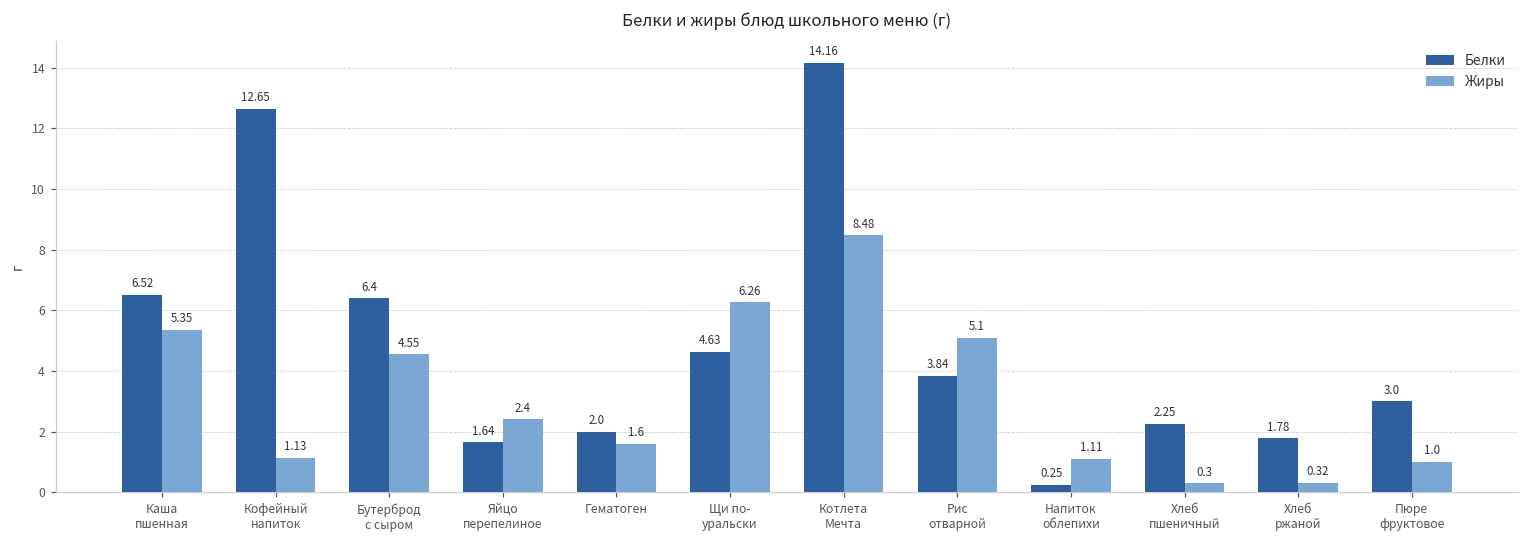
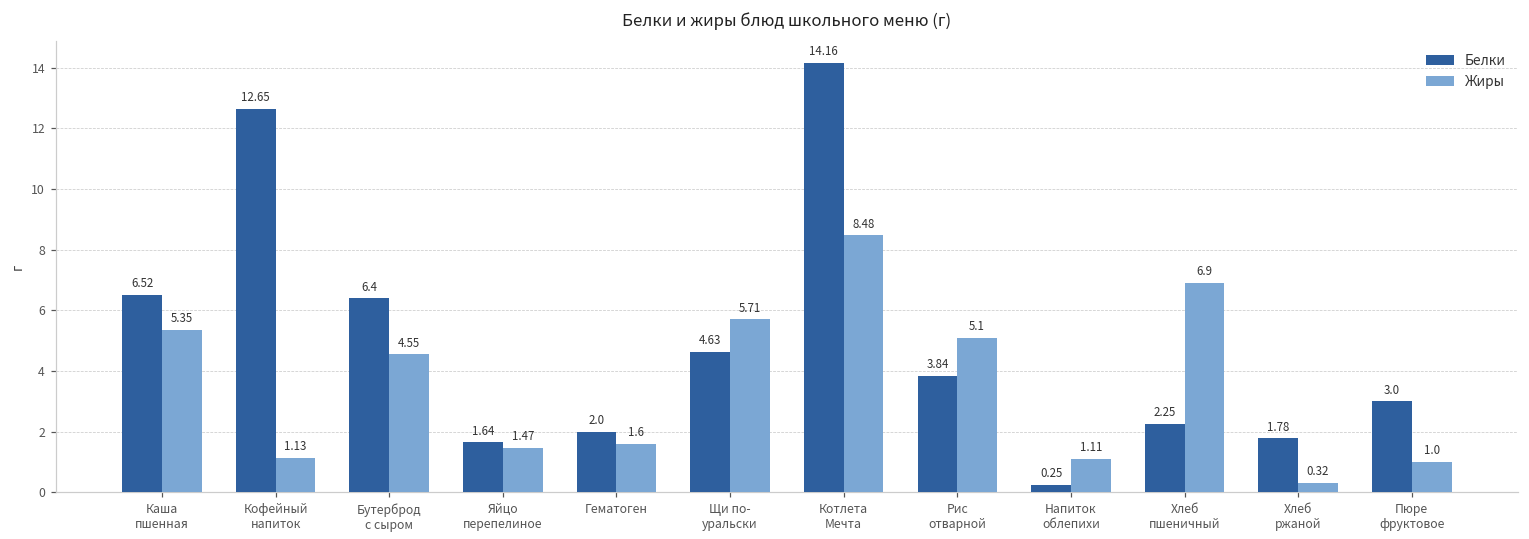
  {
    "Белки": {
      "Каша пшенная": 6.52,
      "Кофейный напиток": 12.65,
      "Бутерброд с сыром": 6.4,
      "Яйцо перепелиное": 1.64,
      "Гематоген": 2.0,
      "Щи по- уральски": 4.63,
      "Котлета Мечта": 14.16,
      "Рис отварной": 3.84,
      "Напиток облепихи": 0.25,
      "Хлеб пшеничный": 2.25,
      "Хлеб ржаной": 1.78,
      "Пюре фруктовое": 3.0
    },
    "Жиры": {
      "Каша пшенная": 5.35,
      "Кофейный напиток": 1.13,
      "Бутерброд с сыром": 4.55,
-     "Яйцо перепелиное": 2.4,
+     "Яйцо перепелиное": 1.47,
      "Гематоген": 1.6,
-     "Щи по- уральски": 6.26,
+     "Щи по- уральски": 5.71,
      "Котлета Мечта": 8.48,
      "Рис отварной": 5.1,
      "Напиток облепихи": 1.11,
-     "Хлеб пшеничный": 0.3,
+     "Хлеб пшеничный": 6.9,
      "Хлеб ржаной": 0.32,
      "Пюре фруктовое": 1.0
    }
  }
